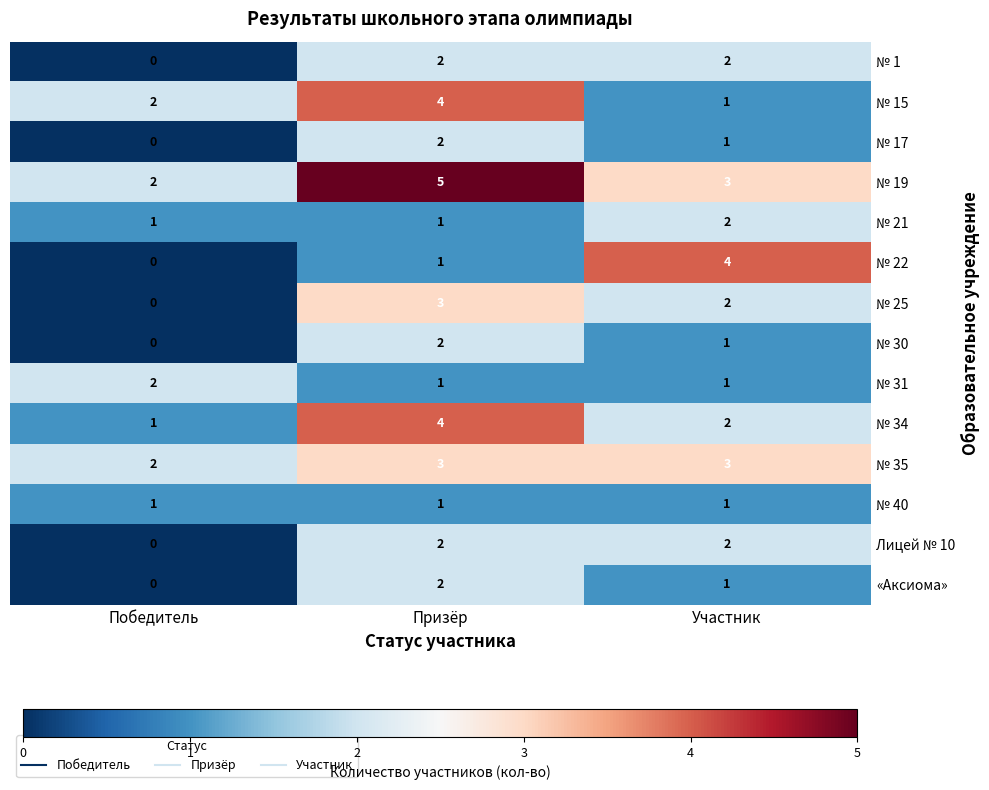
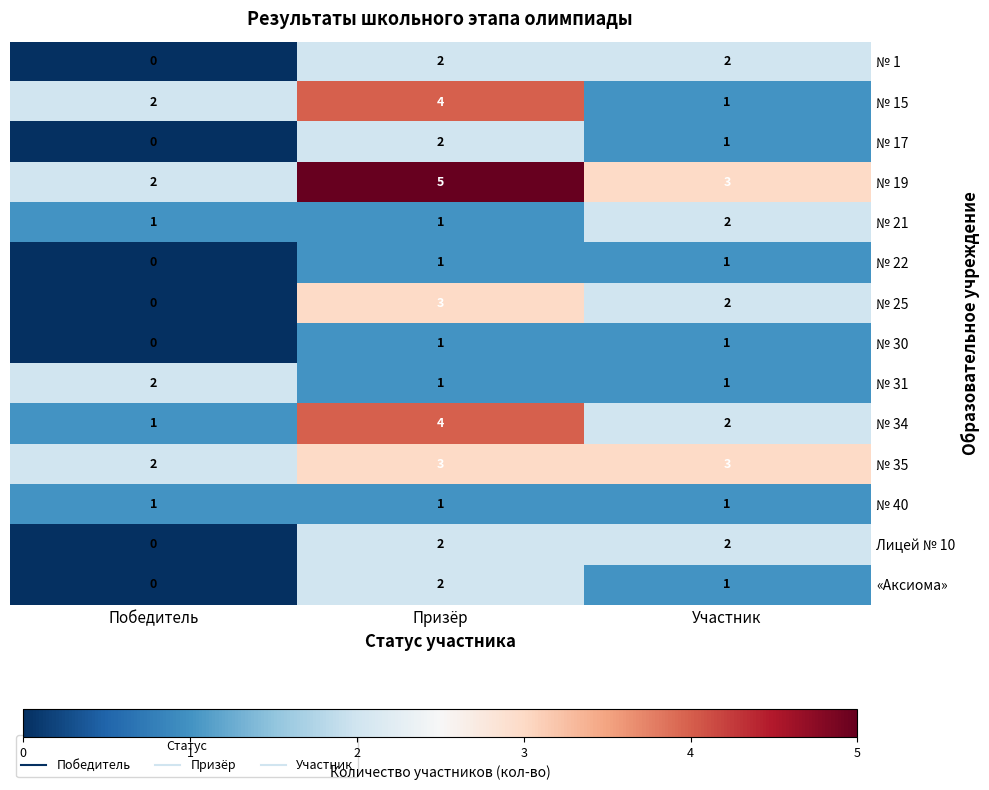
  {
    "№ 1": {
      "Победитель": 0,
      "Призёр": 2,
      "Участник": 2
    },
    "№ 15": {
      "Победитель": 2,
      "Призёр": 4,
      "Участник": 1
    },
    "№ 17": {
      "Победитель": 0,
      "Призёр": 2,
      "Участник": 1
    },
    "№ 19": {
      "Победитель": 2,
      "Призёр": 5,
      "Участник": 3
    },
    "№ 21": {
      "Победитель": 1,
      "Призёр": 1,
      "Участник": 2
    },
    "№ 22": {
      "Победитель": 0,
      "Призёр": 1,
-     "Участник": 4
+     "Участник": 1
    },
    "№ 25": {
      "Победитель": 0,
      "Призёр": 3,
      "Участник": 2
    },
    "№ 30": {
      "Победитель": 0,
-     "Призёр": 2,
+     "Призёр": 1,
      "Участник": 1
    },
    "№ 31": {
      "Победитель": 2,
      "Призёр": 1,
      "Участник": 1
    },
    "№ 34": {
      "Победитель": 1,
      "Призёр": 4,
      "Участник": 2
    },
    "№ 35": {
      "Победитель": 2,
      "Призёр": 3,
      "Участник": 3
    },
    "№ 40": {
      "Победитель": 1,
      "Призёр": 1,
      "Участник": 1
    },
    "Лицей № 10": {
      "Победитель": 0,
      "Призёр": 2,
      "Участник": 2
    },
    "«Аксиома»": {
      "Победитель": 0,
      "Призёр": 2,
      "Участник": 1
    }
  }
